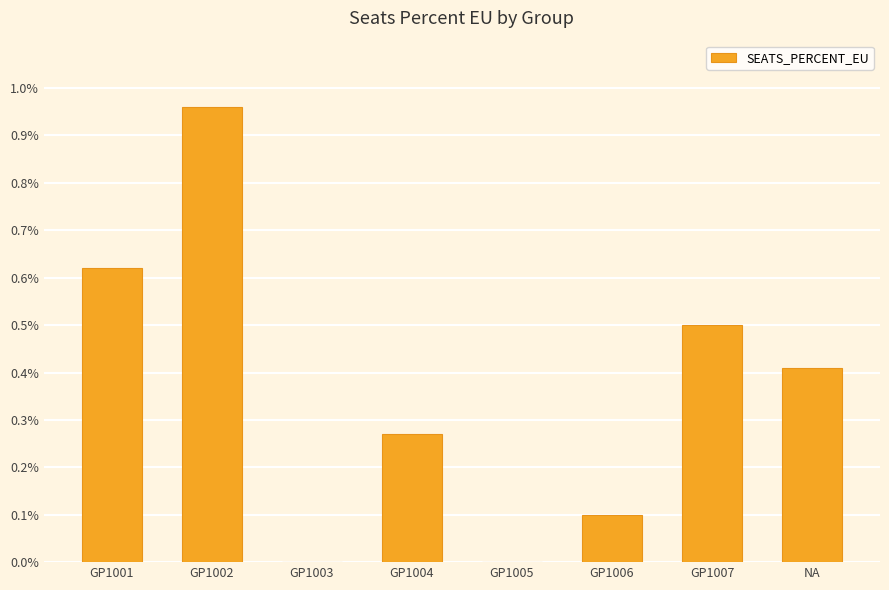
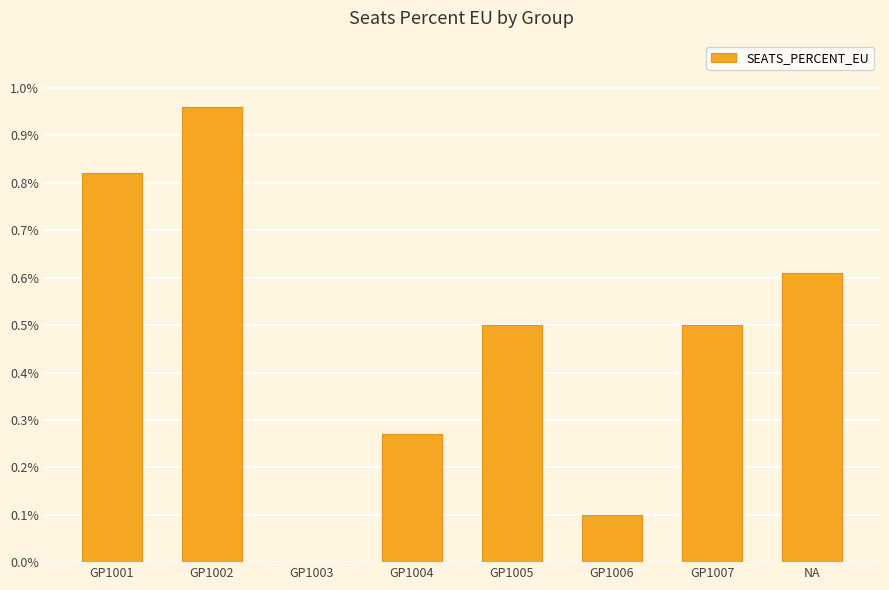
  {
-   "GP1001": "0.62%",
+   "GP1001": "0.82%",
    "GP1002": "0.96%",
    "GP1003": "0.00%",
    "GP1004": "0.27%",
-   "GP1005": "0.0%",
+   "GP1005": "0.5%",
    "GP1006": "0.10%",
    "GP1007": "0.50%",
-   "NA": "0.41%"
+   "NA": "0.61%"
  }
